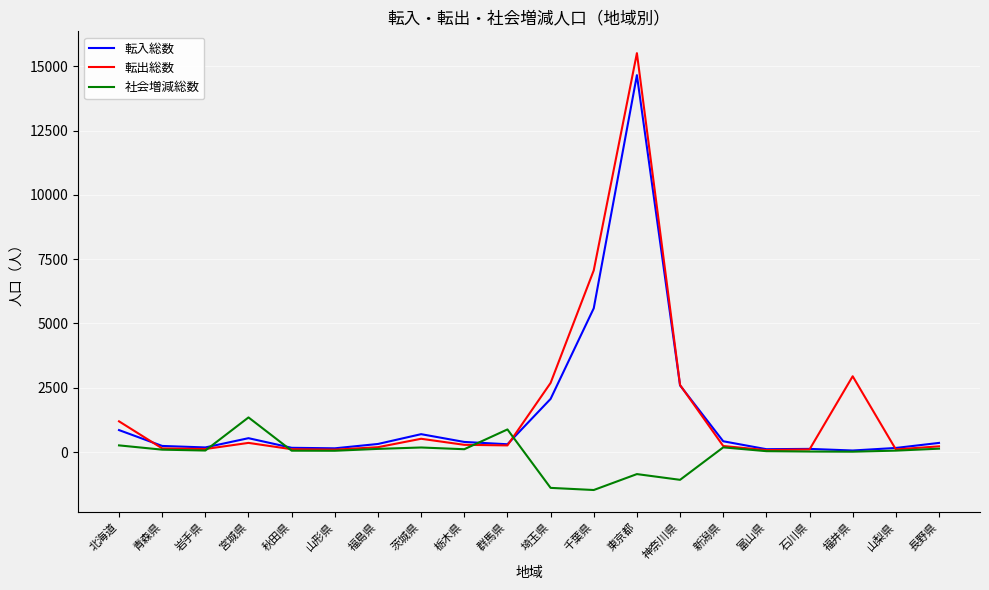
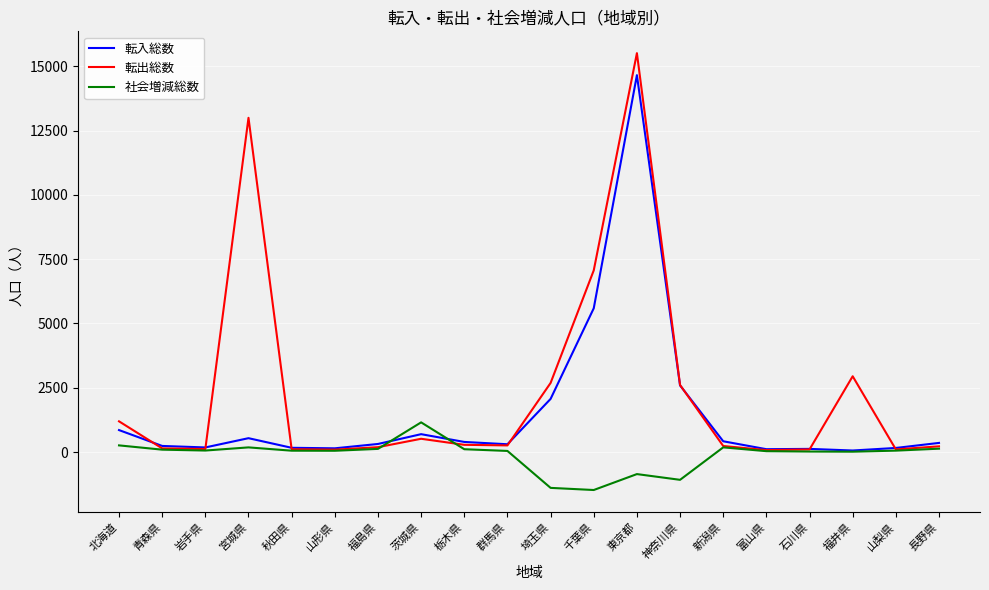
  {
    "転入総数": {
      "北海道": 900,
      "宮城県": 500,
      "福島県": 300,
      "茨城県": 700,
      "栃木県": 400,
      "埼玉県": 2100,
      "千葉県": 5600,
      "東京都": 14700,
      "新潟県": 400,
      "長野県": 400
    },
    "転出総数": {
      "北海道": 1200,
-     "宮城県": 400,
+     "宮城県": 13000,
      "茨城県": 500,
      "栃木県": 300,
      "埼玉県": 2700,
      "千葉県": 7100,
      "東京都": 15500,
      "福井県": 2900
    },
    "社会増減総数": {
      "北海道": 300,
-     "宮城県": 1300,
-     "茨城県": 200,
+     "宮城県": 200,
+     "茨城県": 1200,
      "栃木県": 100,
-     "群馬県": 900,
+     "群馬県": 0,
      "埼玉県": -1400,
      "千葉県": -1500,
      "東京都": -900,
      "神奈川県": -1100
    }
  }
